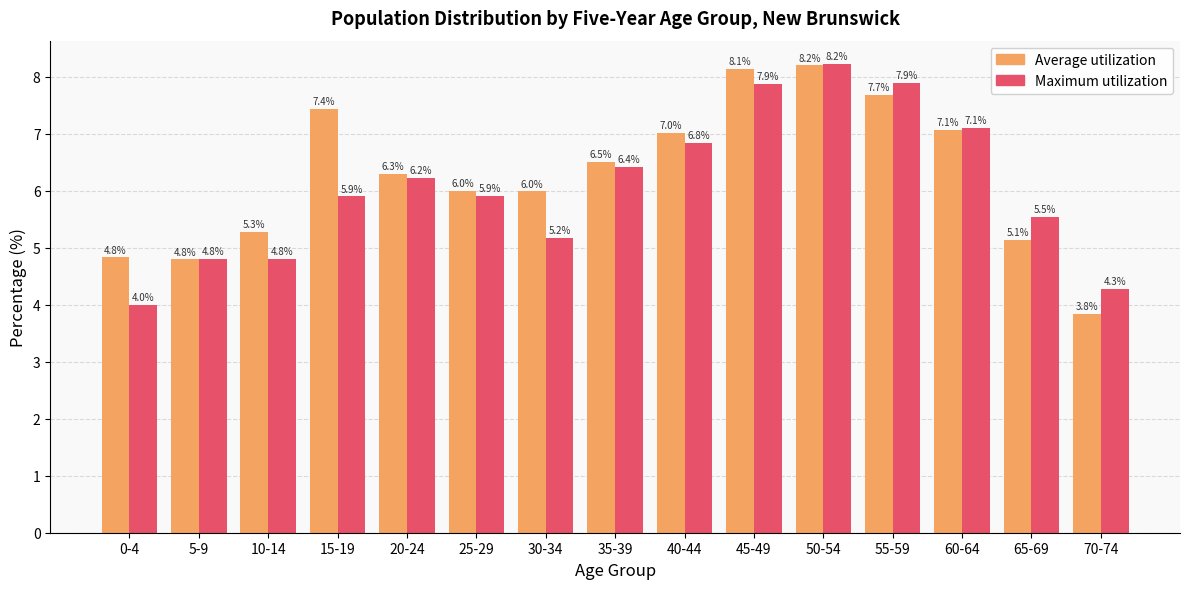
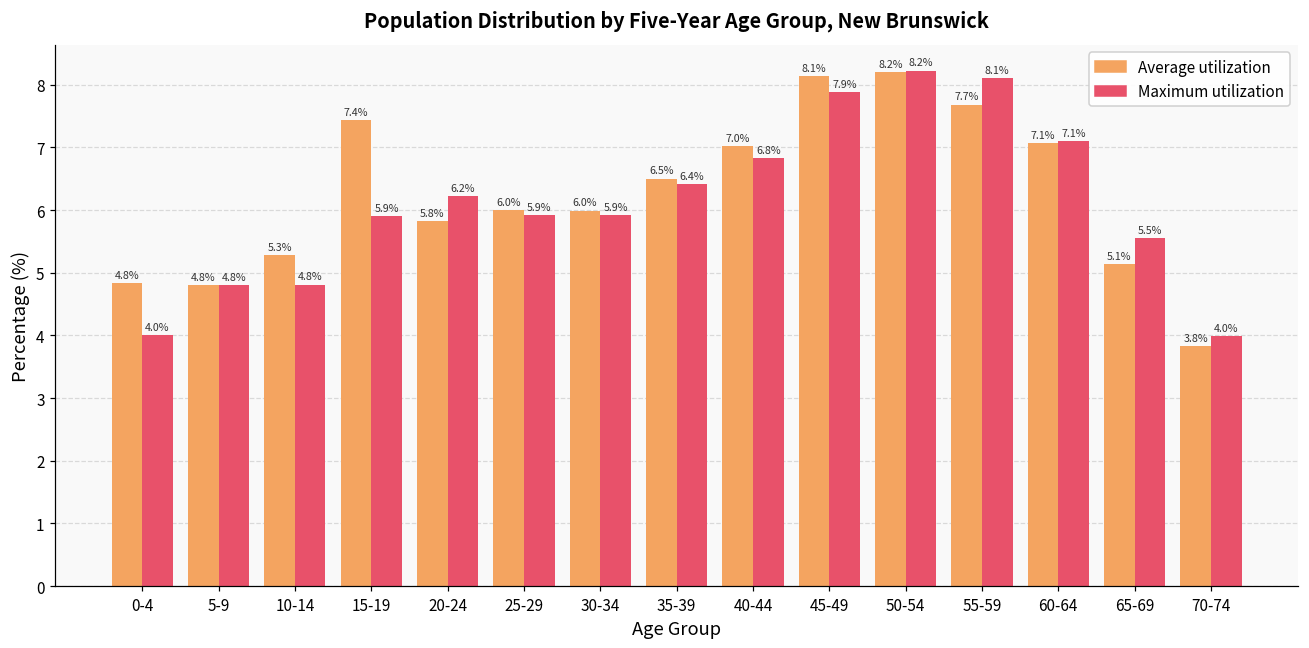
  {
    "Average utilization": {
      "0-4": "4.8%",
      "5-9": "4.8%",
      "10-14": "5.3%",
      "15-19": "7.4%",
-     "20-24": "6.3%",
+     "20-24": "5.8%",
      "25-29": "6.0%",
      "30-34": "6.0%",
      "35-39": "6.5%",
      "40-44": "7.0%",
      "45-49": "8.1%",
      "50-54": "8.2%",
      "55-59": "7.7%",
      "60-64": "7.1%",
      "65-69": "5.1%",
      "70-74": "3.8%"
    },
    "Maximum utilization": {
      "0-4": "4.0%",
      "5-9": "4.8%",
      "10-14": "4.8%",
      "15-19": "5.9%",
      "20-24": "6.2%",
      "25-29": "5.9%",
-     "30-34": "5.2%",
+     "30-34": "5.9%",
      "35-39": "6.4%",
      "40-44": "6.8%",
      "45-49": "7.9%",
      "50-54": "8.2%",
-     "55-59": "7.9%",
+     "55-59": "8.1%",
      "60-64": "7.1%",
      "65-69": "5.5%",
-     "70-74": "4.3%"
+     "70-74": "4.0%"
    }
  }
